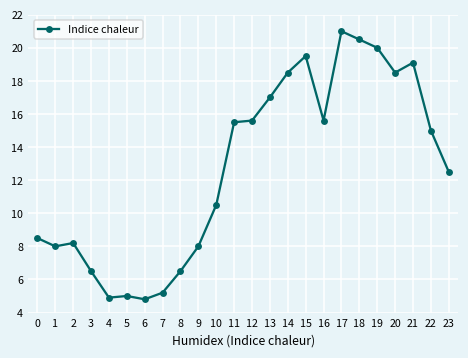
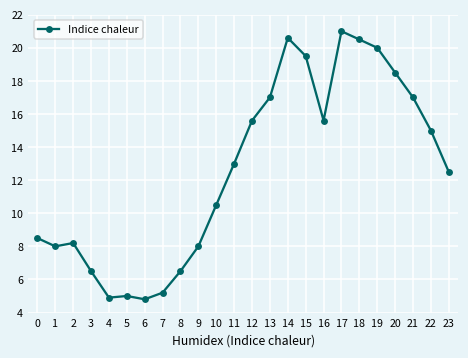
  {
    "0": 8.5,
    "1": 8.0,
    "2": 8.2,
    "3": 6.5,
    "4": 4.9,
    "5": 5.0,
    "6": 4.8,
    "7": 5.2,
    "8": 6.5,
    "9": 8.0,
    "10": 10.5,
-   "11": 15.5,
+   "11": 13.0,
    "12": 15.6,
    "13": 17.0,
-   "14": 18.5,
+   "14": 20.6,
    "15": 19.5,
    "16": 15.6,
    "17": 21.0,
    "18": 20.5,
    "19": 20.0,
    "20": 18.5,
-   "21": 19.1,
+   "21": 17.0,
    "22": 15.0,
    "23": 12.5
  }
